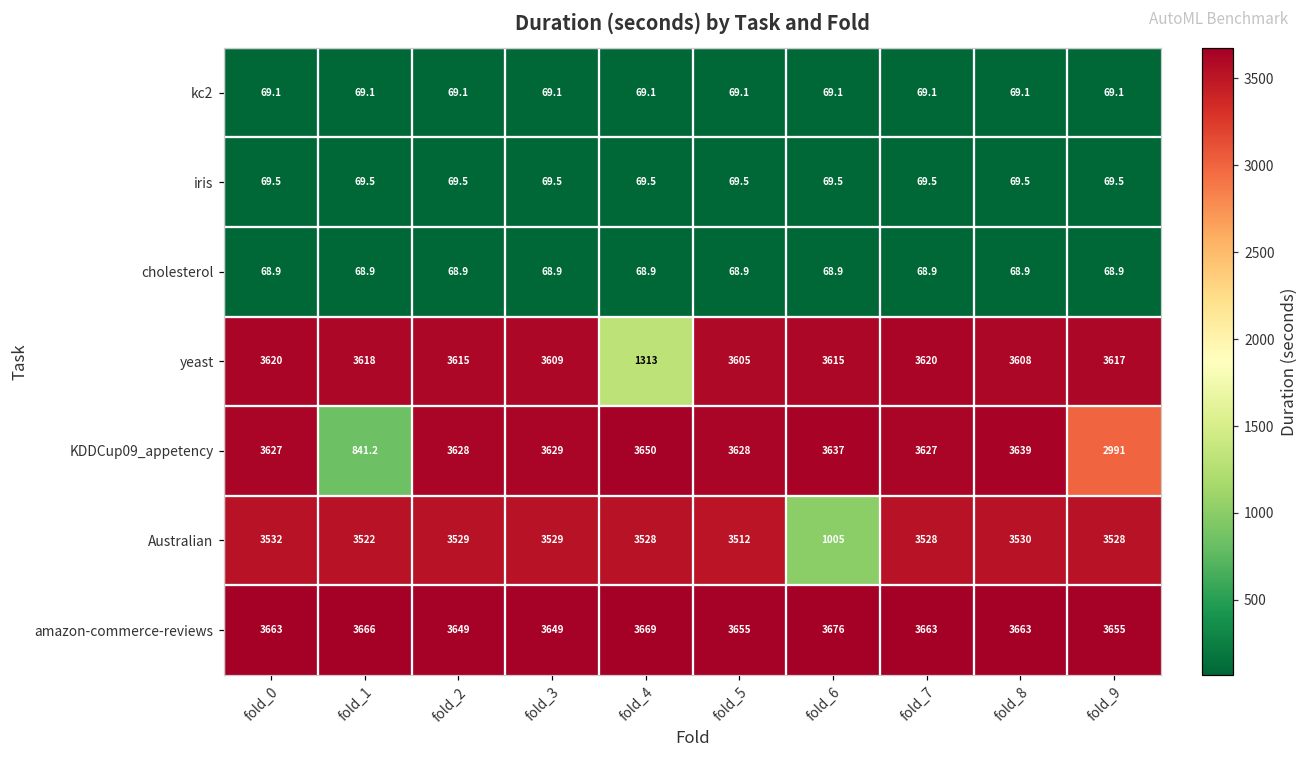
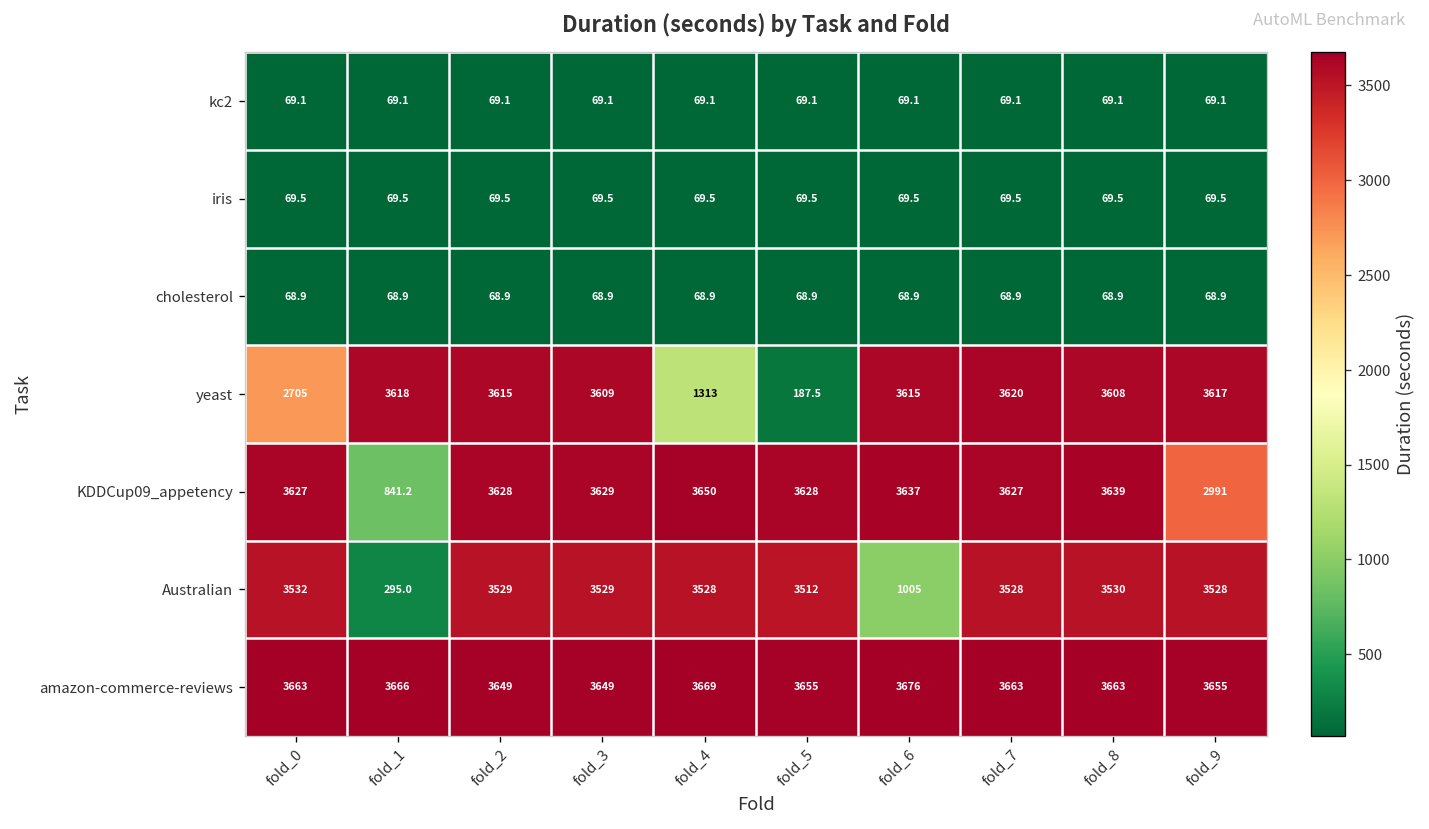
  {
    "kc2": {
      "fold_0": 69.1,
      "fold_1": 69.1,
      "fold_2": 69.1,
      "fold_3": 69.1,
      "fold_4": 69.1,
      "fold_5": 69.1,
      "fold_6": 69.1,
      "fold_7": 69.1,
      "fold_8": 69.1,
      "fold_9": 69.1
    },
    "iris": {
      "fold_0": 69.5,
      "fold_1": 69.5,
      "fold_2": 69.5,
      "fold_3": 69.5,
      "fold_4": 69.5,
      "fold_5": 69.5,
      "fold_6": 69.5,
      "fold_7": 69.5,
      "fold_8": 69.5,
      "fold_9": 69.5
    },
    "cholesterol": {
      "fold_0": 68.9,
      "fold_1": 68.9,
      "fold_2": 68.9,
      "fold_3": 68.9,
      "fold_4": 68.9,
      "fold_5": 68.9,
      "fold_6": 68.9,
      "fold_7": 68.9,
      "fold_8": 68.9,
      "fold_9": 68.9
    },
    "yeast": {
-     "fold_0": 3620,
+     "fold_0": 2705,
      "fold_1": 3618,
      "fold_2": 3615,
      "fold_3": 3609,
      "fold_4": 1313,
-     "fold_5": 3605,
+     "fold_5": 187.5,
      "fold_6": 3615,
      "fold_7": 3620,
      "fold_8": 3608,
      "fold_9": 3617
    },
    "KDDCup09_appetency": {
      "fold_0": 3627,
      "fold_1": 841.2,
      "fold_2": 3628,
      "fold_3": 3629,
      "fold_4": 3650,
      "fold_5": 3628,
      "fold_6": 3637,
      "fold_7": 3627,
      "fold_8": 3639,
      "fold_9": 2991
    },
    "Australian": {
      "fold_0": 3532,
-     "fold_1": 3522,
+     "fold_1": 295.0,
      "fold_2": 3529,
      "fold_3": 3529,
      "fold_4": 3528,
      "fold_5": 3512,
      "fold_6": 1005,
      "fold_7": 3528,
      "fold_8": 3530,
      "fold_9": 3528
    },
    "amazon-commerce-reviews": {
      "fold_0": 3663,
      "fold_1": 3666,
      "fold_2": 3649,
      "fold_3": 3649,
      "fold_4": 3669,
      "fold_5": 3655,
      "fold_6": 3676,
      "fold_7": 3663,
      "fold_8": 3663,
      "fold_9": 3655
    }
  }
